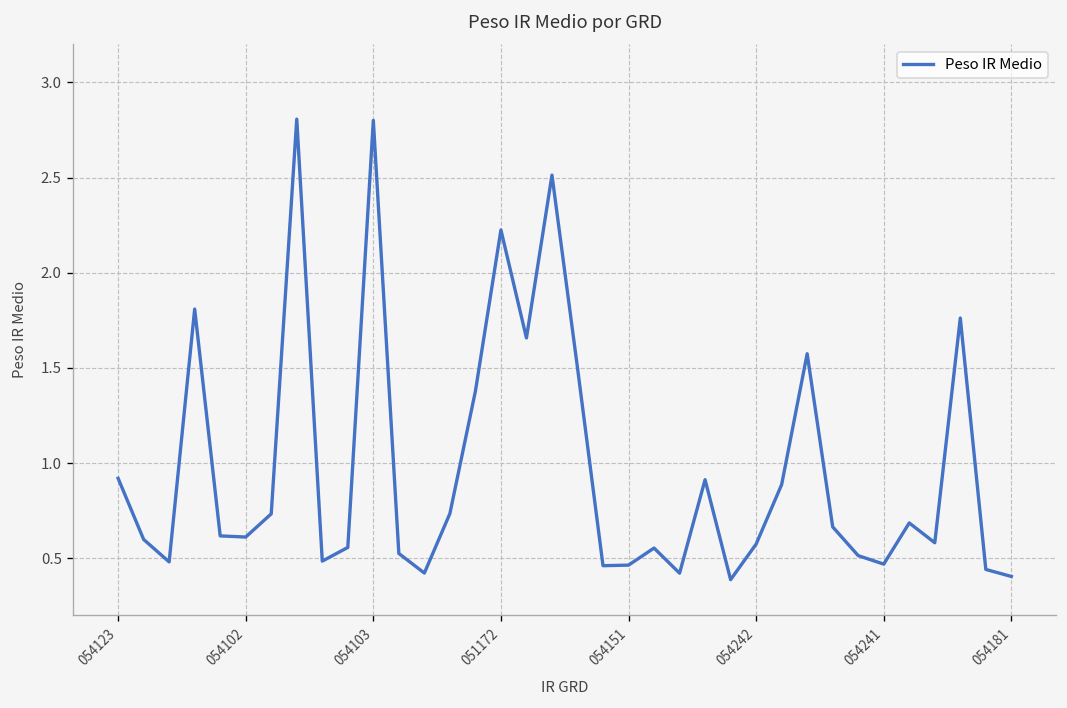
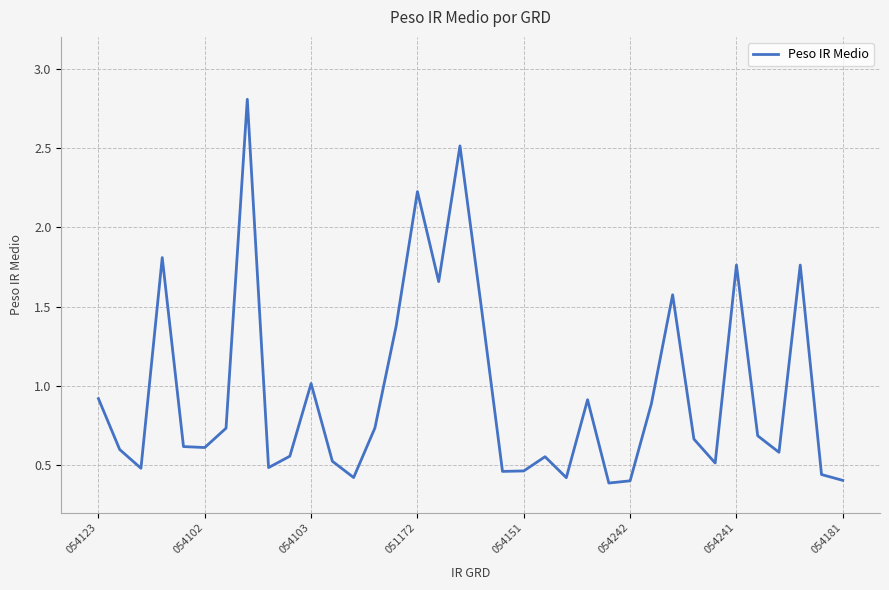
  {
    "054123": 0.92,
    "054102": 0.61,
-   "054103": 2.80,
+   "054103": 1.01,
    "051172": 2.22,
    "054151": 0.46,
-   "054242": 0.57,
-   "054241": 0.47,
+   "054242": 0.40,
+   "054241": 1.76,
    "054181": 0.40
  }
